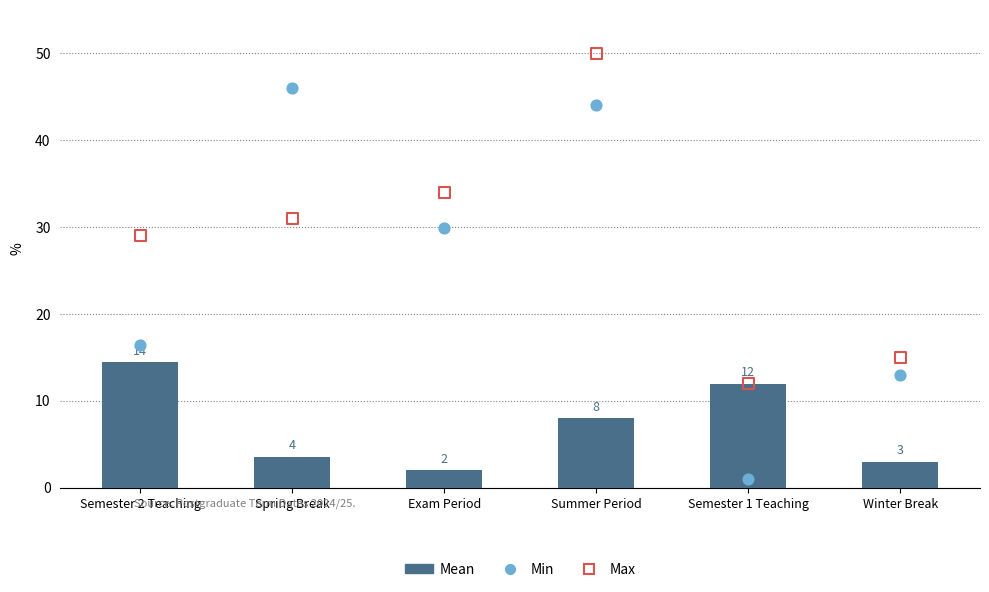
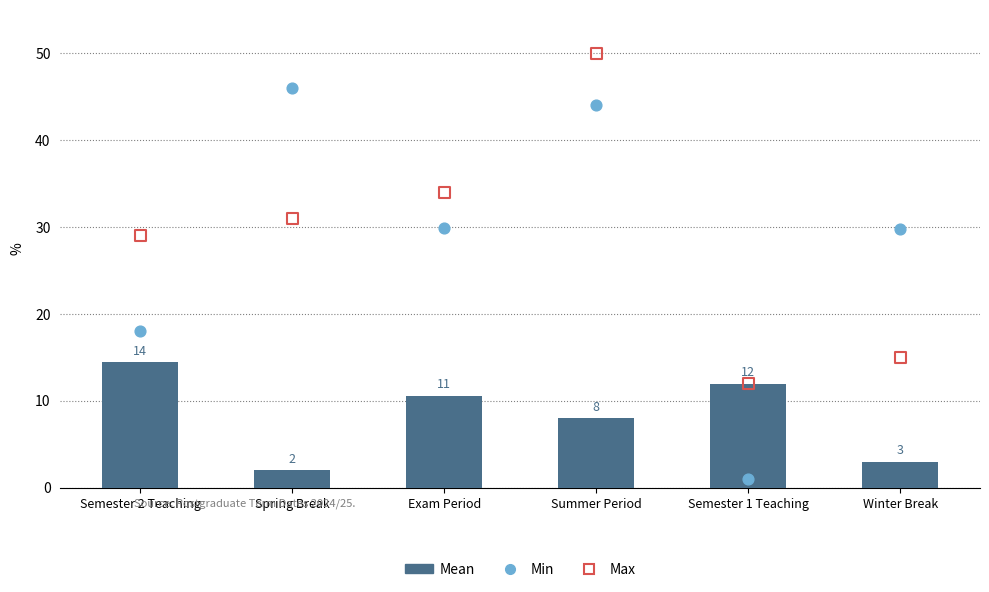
  {
    "Min": {
-     "Semester 2 Teaching": 16,
-     "Winter Break": 13
+     "Semester 2 Teaching": 18,
+     "Winter Break": 30
    },
    "Mean": {
-     "Spring Break": 4,
-     "Exam Period": 2,
+     "Spring Break": 2,
+     "Exam Period": 11,
      "Summer Period": 8,
      "Semester 1 Teaching": 12,
      "Winter Break": 3
    }
  }
